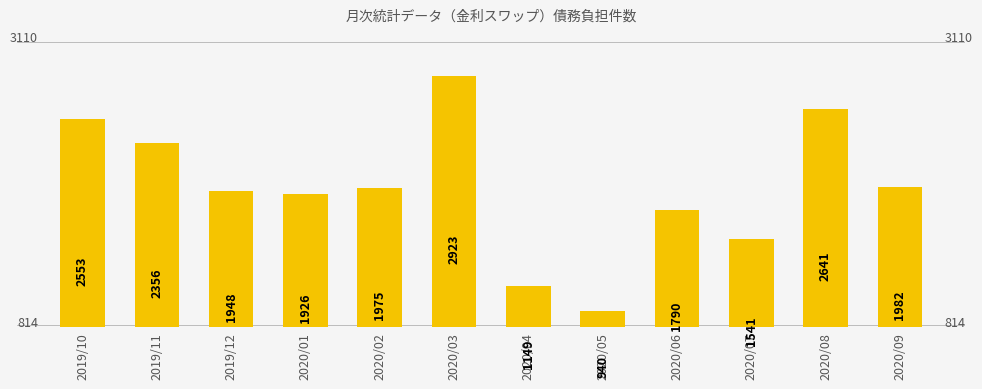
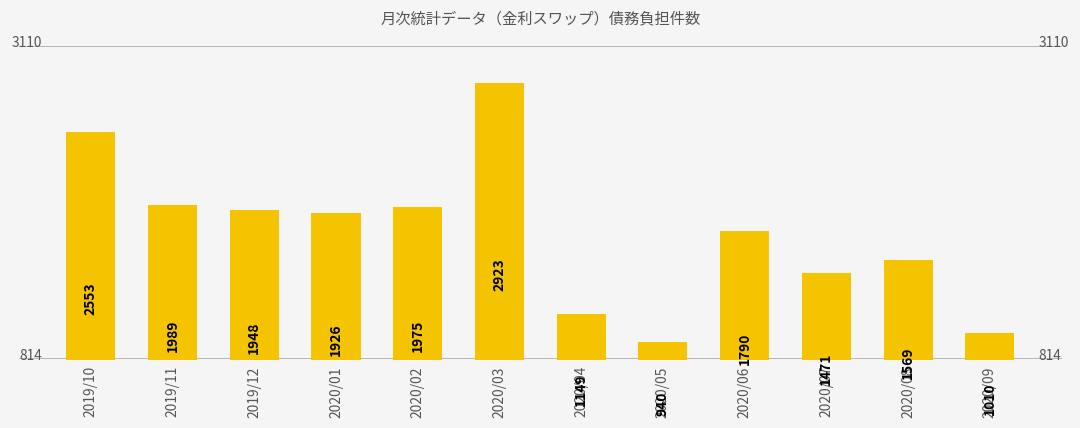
  {
    "2019/10": 2553,
-   "2019/11": 2356,
+   "2019/11": 1989,
    "2019/12": 1948,
    "2020/01": 1926,
    "2020/02": 1975,
    "2020/03": 2923,
    "2020/04": 1149,
    "2020/05": 940,
    "2020/06": 1790,
-   "2020/07": 1541,
-   "2020/08": 2641,
-   "2020/09": 1982
+   "2020/07": 1471,
+   "2020/08": 1569,
+   "2020/09": 1010
  }
